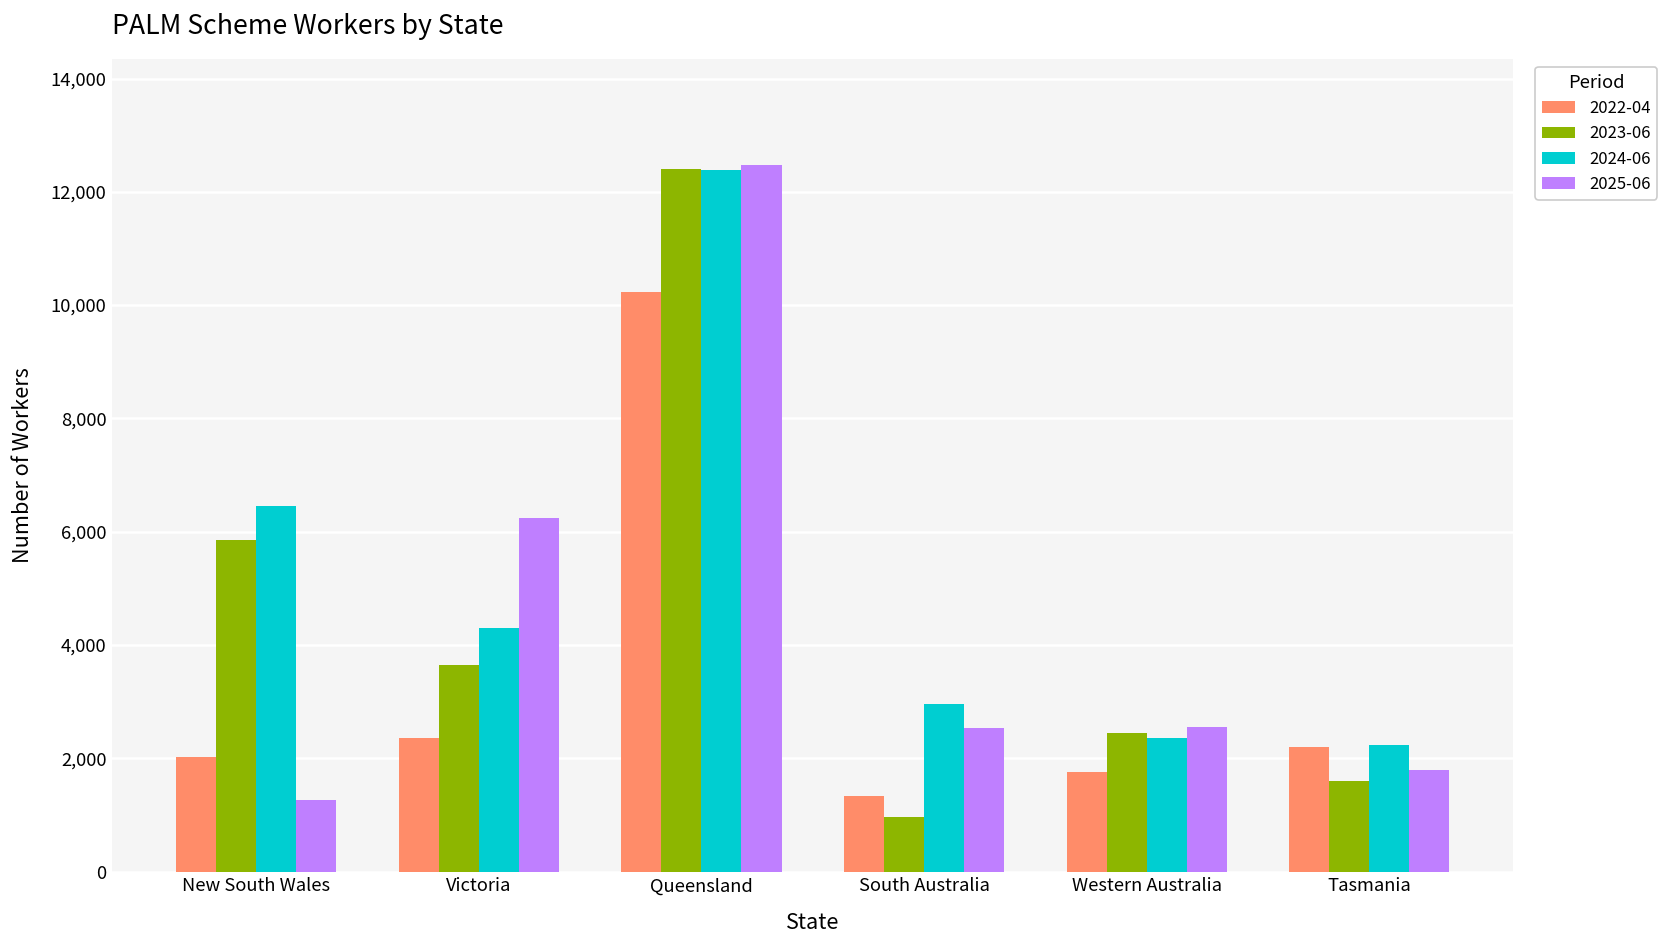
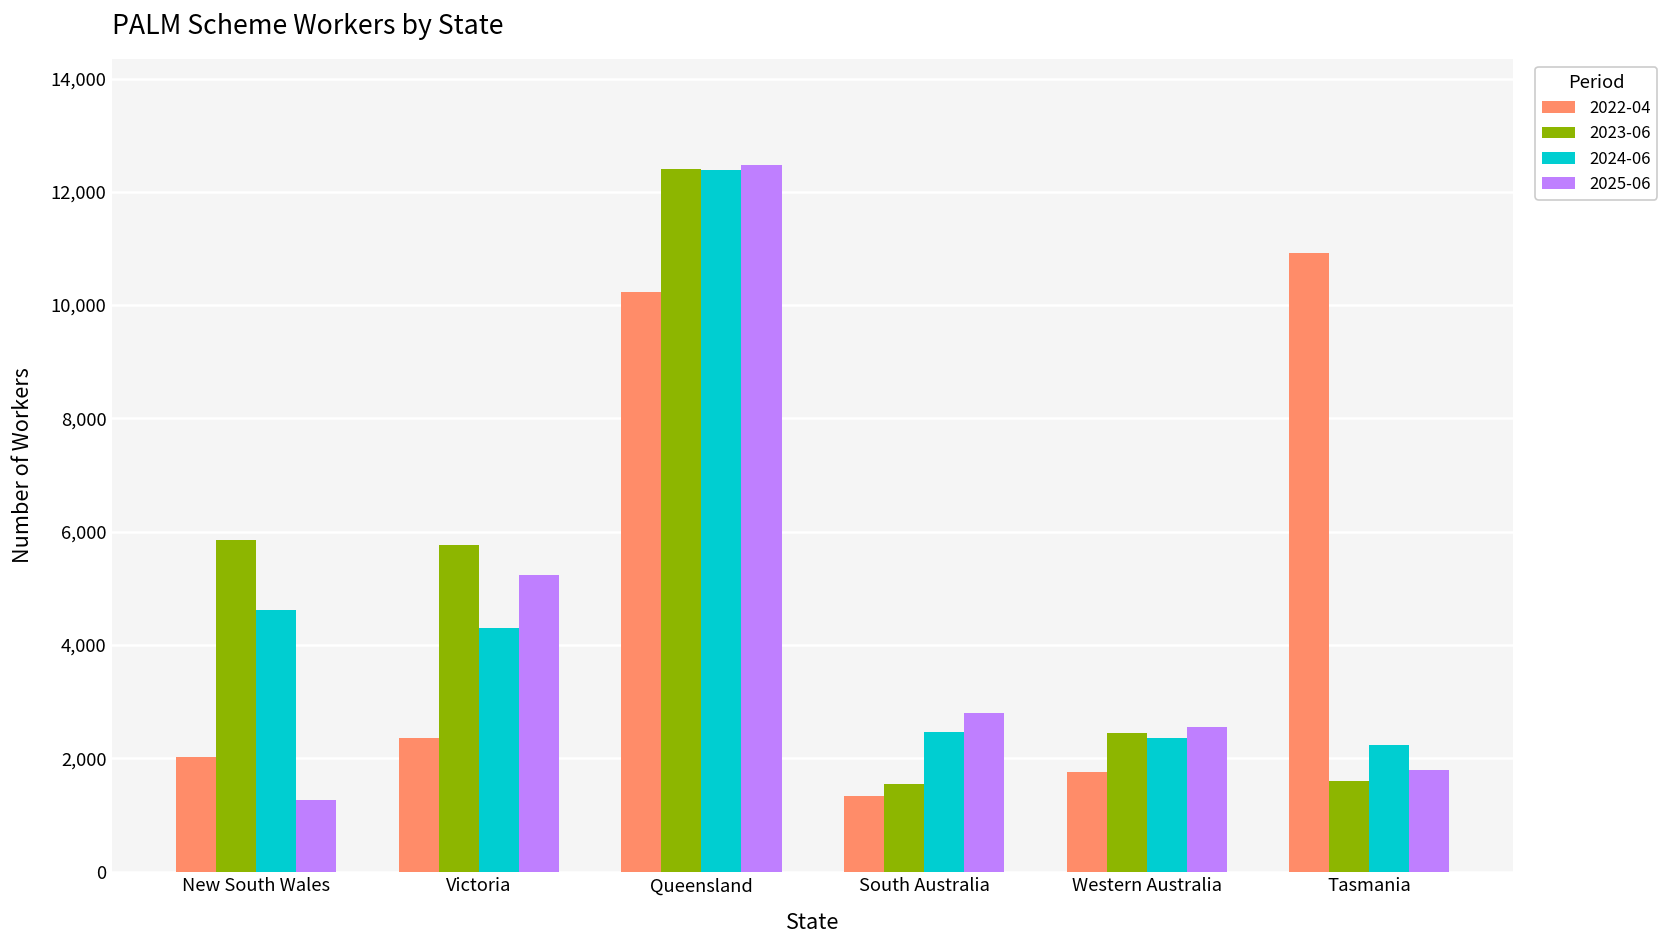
  {
    "2022-04": {
      "New South Wales": "2,000",
      "Victoria": "2,400",
      "Queensland": "10,200",
      "South Australia": "1,300",
      "Western Australia": "1,800",
-     "Tasmania": "2,200"
+     "Tasmania": "10,900"
    },
    "2023-06": {
      "New South Wales": "5,900",
-     "Victoria": "3,600",
+     "Victoria": "5,800",
      "Queensland": "12,400",
-     "South Australia": "1,000",
+     "South Australia": "1,500",
      "Western Australia": "2,500",
      "Tasmania": "1,600"
    },
    "2024-06": {
-     "New South Wales": "6,500",
+     "New South Wales": "4,600",
      "Victoria": "4,300",
      "Queensland": "12,400",
-     "South Australia": "3,000",
+     "South Australia": "2,500",
      "Western Australia": "2,400",
      "Tasmania": "2,200"
    },
    "2025-06": {
      "New South Wales": "1,300",
-     "Victoria": "6,200",
+     "Victoria": "5,200",
      "Queensland": "12,500",
-     "South Australia": "2,500",
+     "South Australia": "2,800",
      "Western Australia": "2,600",
      "Tasmania": "1,800"
    }
  }
